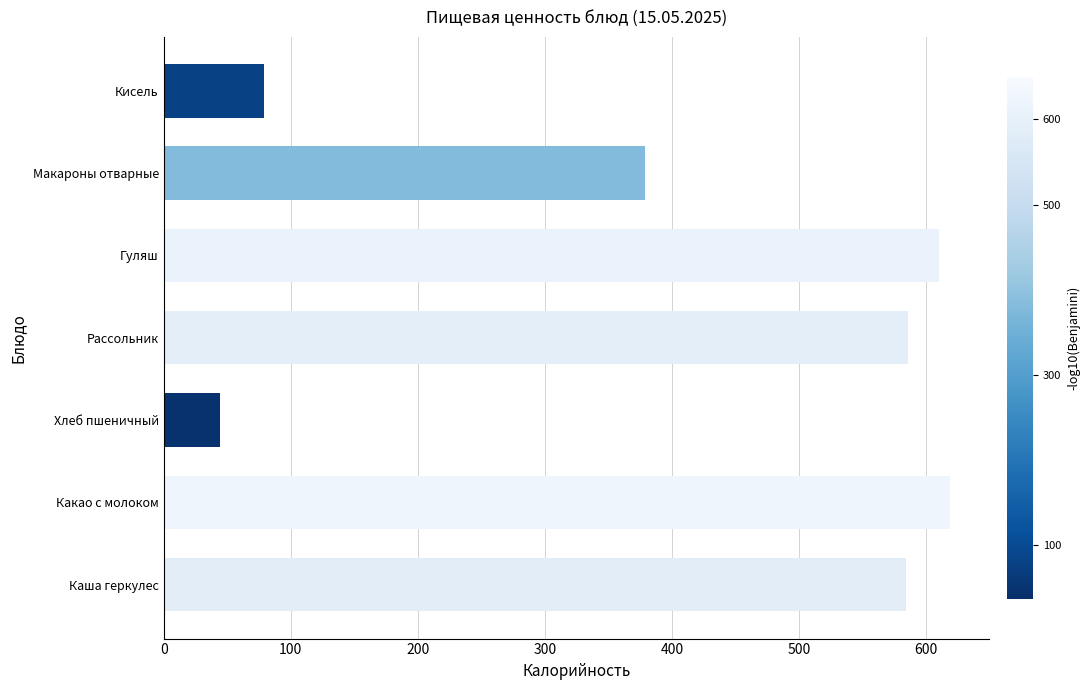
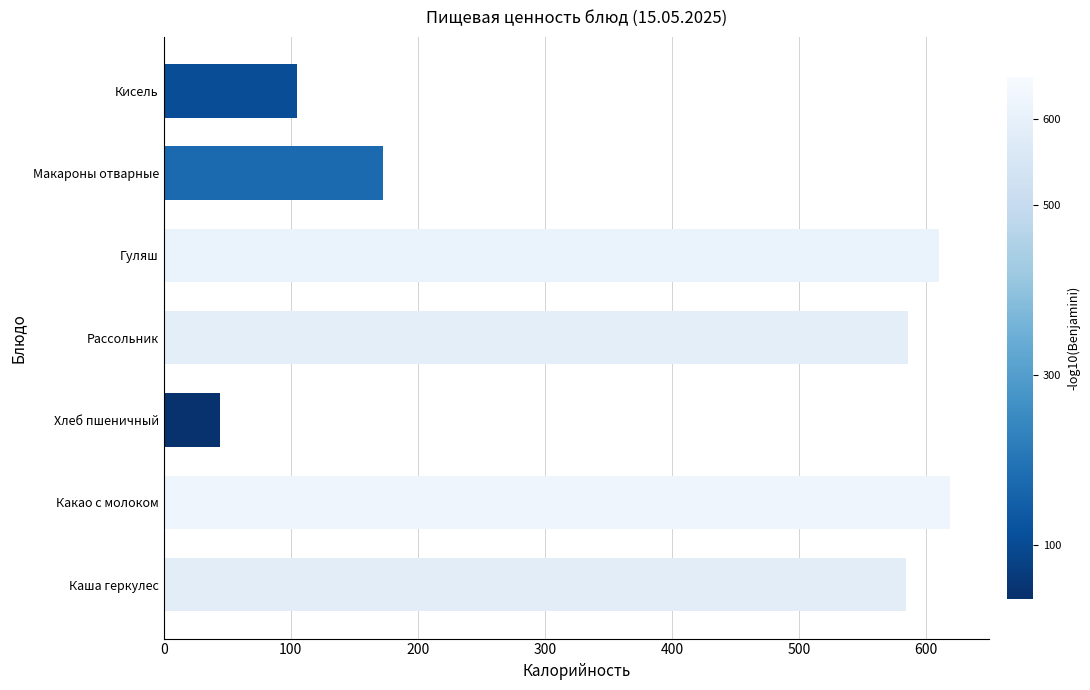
  {
-   "Кисель": 79,
-   "Макароны отварные": 379,
+   "Кисель": 105,
+   "Макароны отварные": 173,
    "Гуляш": 610,
    "Рассольник": 586,
    "Хлеб пшеничный": 44,
    "Какао с молоком": 619,
    "Каша геркулес": 584
  }
